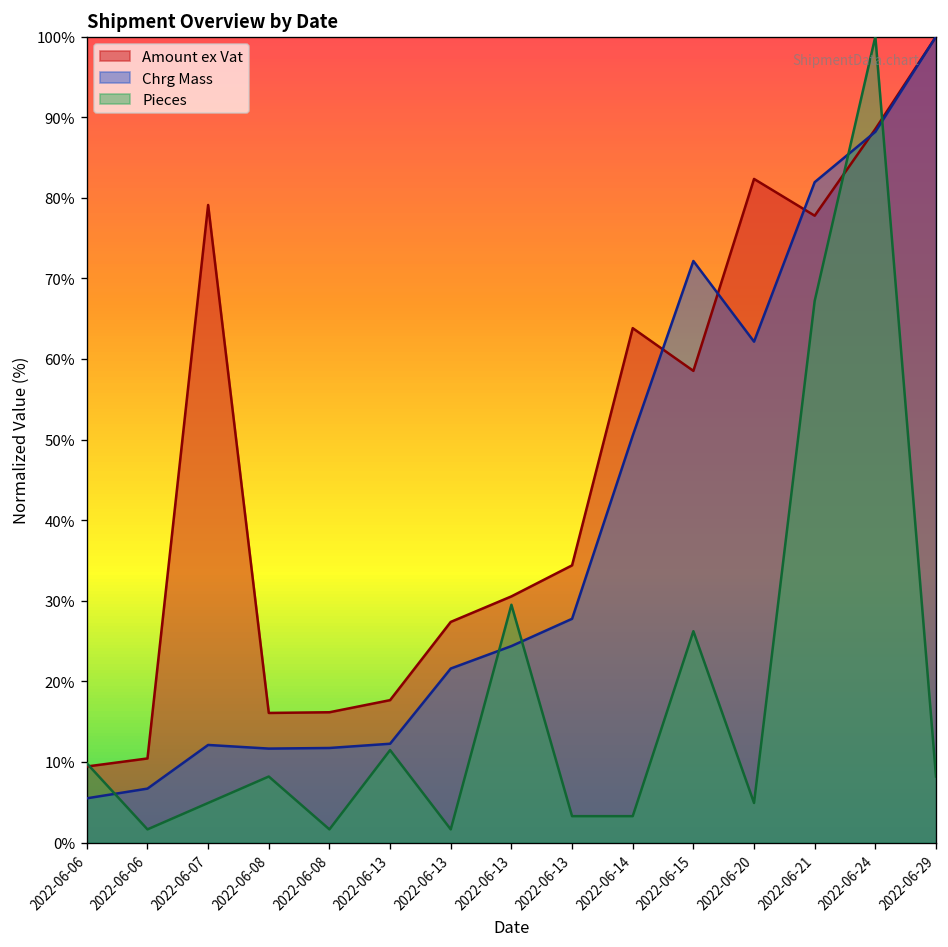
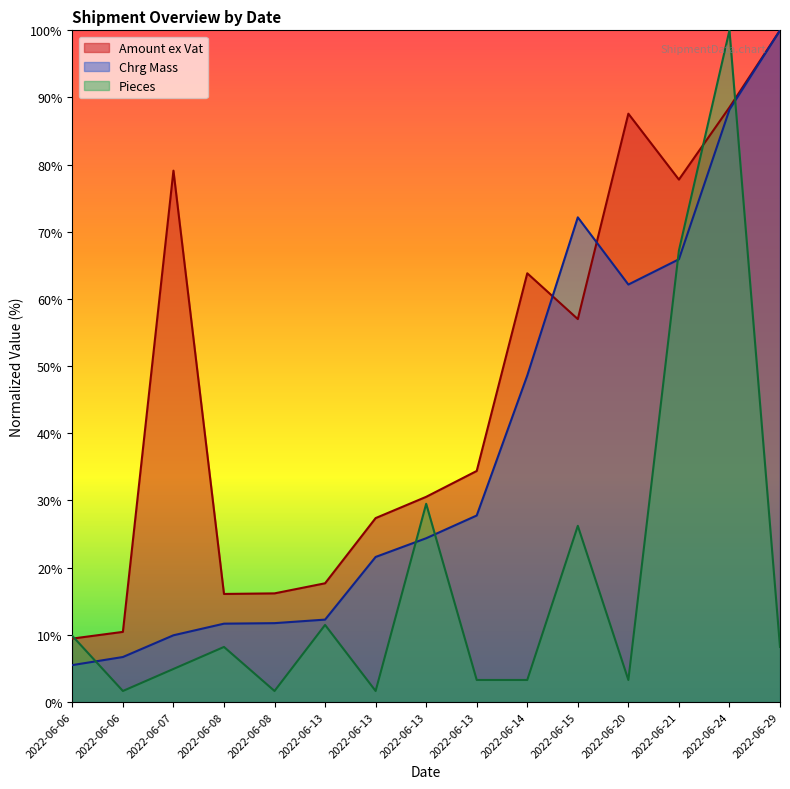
  {
    "Amount ex Vat": {
      "2022-06-07": "79%",
      "2022-06-14": "64%",
-     "2022-06-15": "59%",
-     "2022-06-20": "82%",
+     "2022-06-15": "57%",
+     "2022-06-20": "88%",
      "2022-06-21": "78%"
    },
    "Chrg Mass": {
-     "2022-06-07": "12%",
-     "2022-06-14": "50%",
+     "2022-06-07": "10%",
+     "2022-06-14": "49%",
      "2022-06-15": "72%",
      "2022-06-20": "62%",
-     "2022-06-21": "82%"
+     "2022-06-21": "66%"
    },
    "Pieces": {
      "2022-06-07": "5%",
      "2022-06-14": "3%",
      "2022-06-15": "26%",
-     "2022-06-20": "5%",
+     "2022-06-20": "3%",
      "2022-06-21": "67%",
      "2022-06-24": "100%",
      "2022-06-29": "8%"
    }
  }
